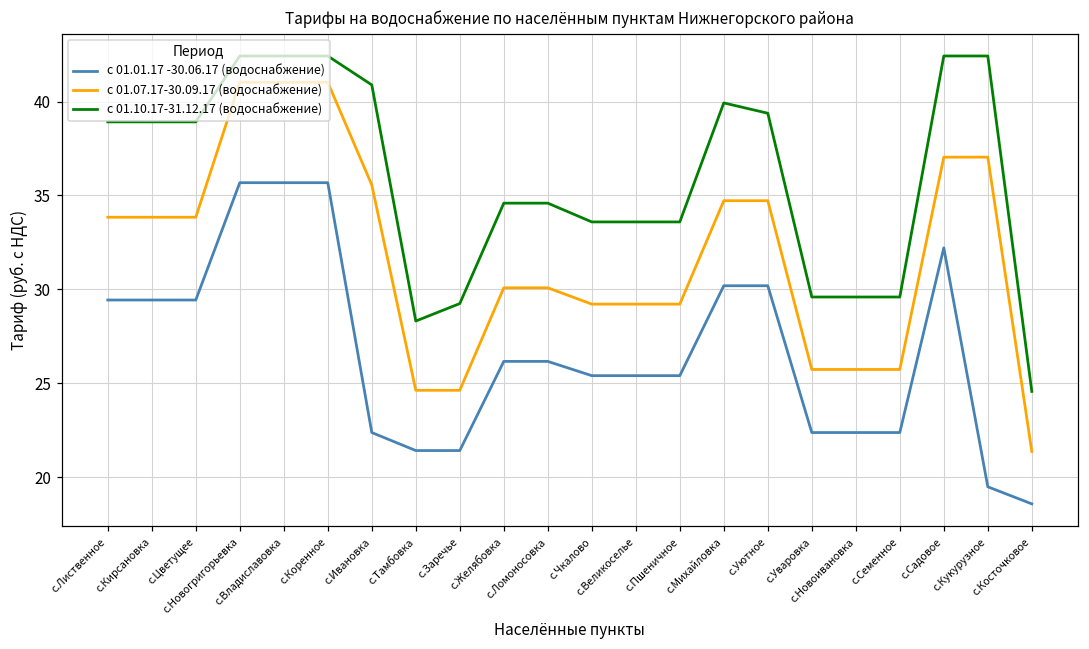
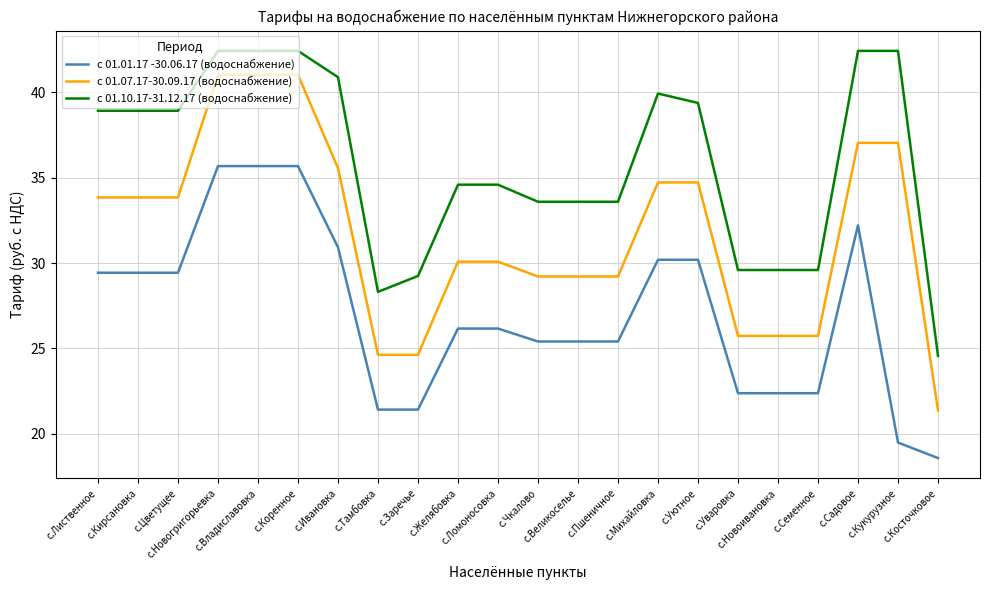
  {
    "с 01.01.17 -30.06.17 (водоснабжение)": {
      "с.Лиственное": 29.4,
      "с.Кирсановка": 29.4,
      "с.Цветущее": 29.4,
      "с.Новогригорьевка": 35.7,
      "с.Владиславовка": 35.7,
      "с.Коренное": 35.7,
-     "с.Ивановка": 22.4,
+     "с.Ивановка": 30.9,
      "с.Тамбовка": 21.4,
      "с.Заречье": 21.4,
      "с.Желябовка": 26.2,
      "с.Ломоносовка": 26.2,
      "с.Чкалово": 25.4,
      "с.Великоселье": 25.4,
      "с.Пшеничное": 25.4,
      "с.Михайловка": 30.2,
      "с.Уютное": 30.2,
      "с.Уваровка": 22.4,
      "с.Новоивановка": 22.4,
      "с.Семенное": 22.4,
      "с.Садовое": 32.2,
      "с.Кукурузное": 19.5,
      "с.Косточковое": 18.6
    },
    "с 01.07.17-30.09.17 (водоснабжение)": {
      "с.Лиственное": 33.8,
      "с.Кирсановка": 33.8,
      "с.Цветущее": 33.8,
      "с.Ивановка": 35.6,
      "с.Тамбовка": 24.6,
      "с.Заречье": 24.6,
      "с.Желябовка": 30.1,
      "с.Ломоносовка": 30.1,
      "с.Чкалово": 29.2,
      "с.Великоселье": 29.2,
      "с.Пшеничное": 29.2,
      "с.Михайловка": 34.7,
      "с.Уютное": 34.7,
      "с.Уваровка": 25.7,
      "с.Новоивановка": 25.7,
      "с.Семенное": 25.7,
      "с.Садовое": 37.0,
      "с.Кукурузное": 37.0,
      "с.Косточковое": 21.4
    },
    "с 01.10.17-31.12.17 (водоснабжение)": {
      "с.Лиственное": 38.9,
      "с.Кирсановка": 38.9,
      "с.Цветущее": 38.9,
      "с.Ивановка": 40.9,
      "с.Тамбовка": 28.3,
      "с.Заречье": 29.2,
      "с.Желябовка": 34.6,
      "с.Ломоносовка": 34.6,
      "с.Чкалово": 33.6,
      "с.Великоселье": 33.6,
      "с.Пшеничное": 33.6,
      "с.Михайловка": 39.9,
      "с.Уютное": 39.4,
      "с.Уваровка": 29.6,
      "с.Новоивановка": 29.6,
      "с.Семенное": 29.6,
      "с.Садовое": 42.4,
      "с.Кукурузное": 42.4,
      "с.Косточковое": 24.6
    }
  }
